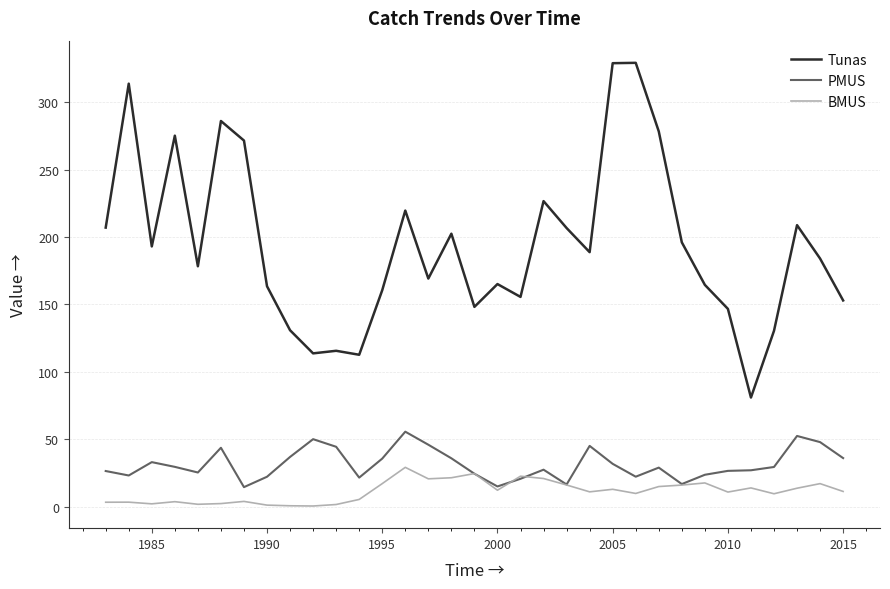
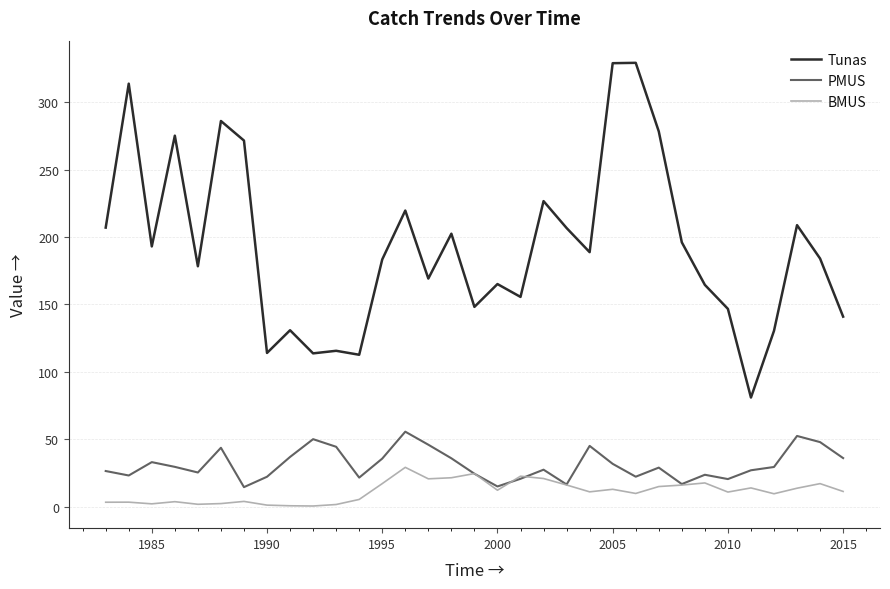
  {
    "Tunas": {
      "1985": 193,
-     "1990": 164,
-     "1995": 161,
+     "1990": 114,
+     "1995": 183,
      "2000": 165,
      "2005": 329,
      "2010": 147,
-     "2015": 153
+     "2015": 141
    },
    "PMUS": {
      "1985": 33,
      "1990": 22,
      "1995": 36,
      "2000": 15,
      "2005": 32,
-     "2010": 27,
+     "2010": 21,
      "2015": 36
    },
    "BMUS": {
      "1985": 2,
      "1990": 1,
      "1995": 17,
      "2000": 12,
      "2005": 13,
      "2010": 11,
      "2015": 11
    }
  }
